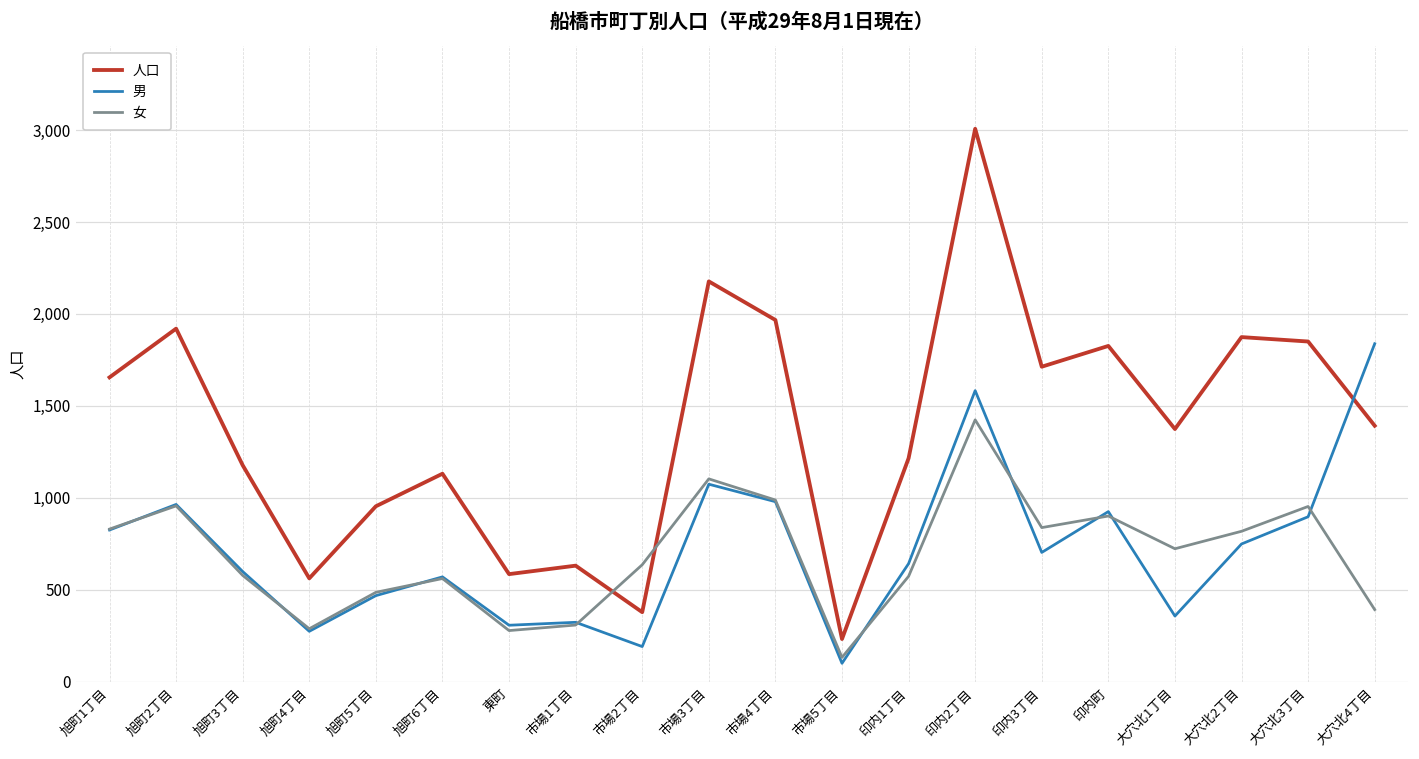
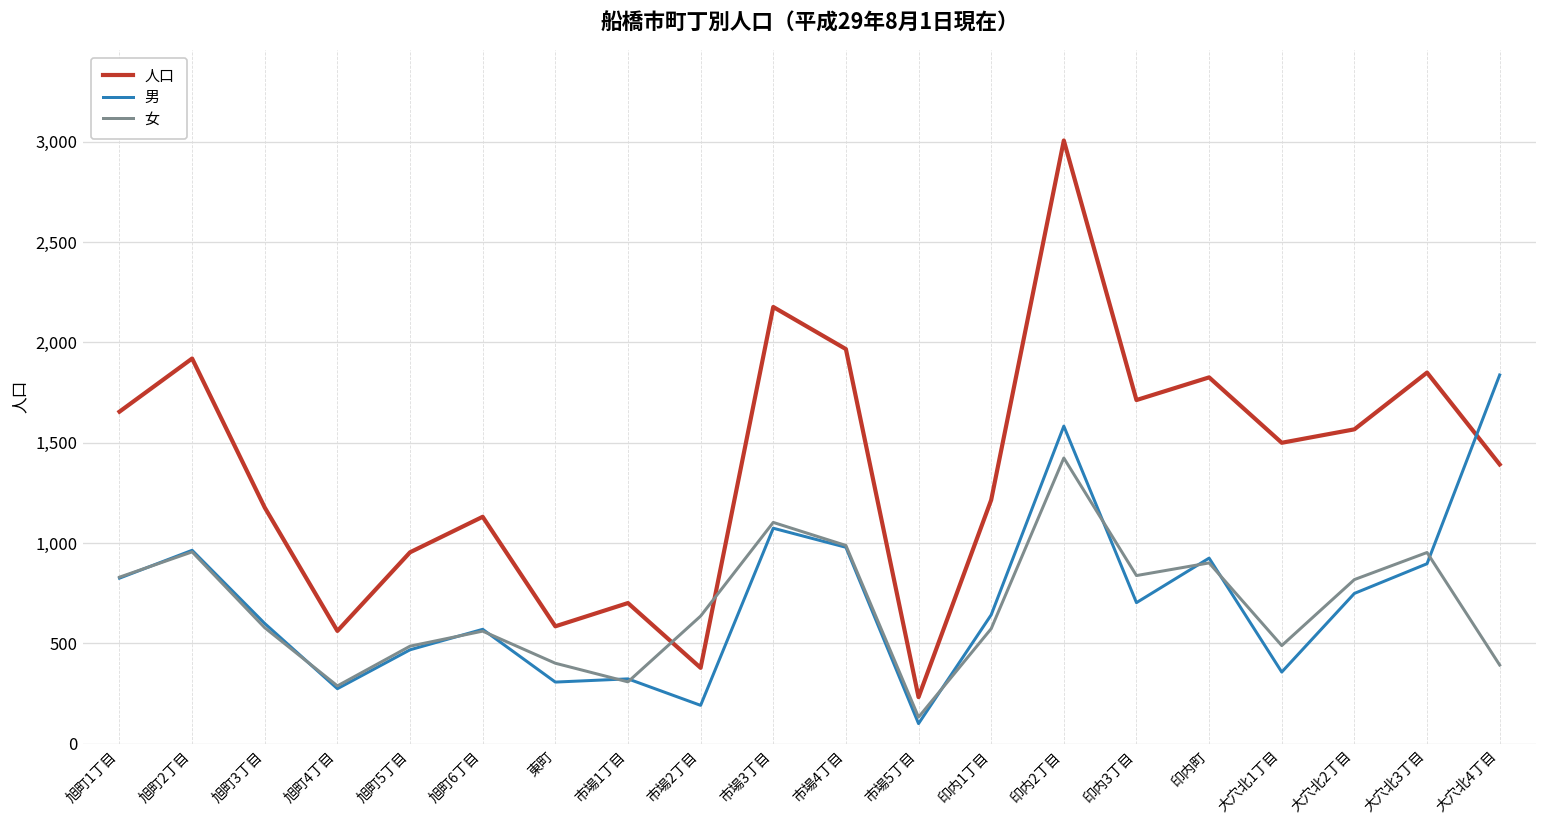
  {
    "人口": {
      "旭町1丁目": "1,660",
      "旭町2丁目": "1,920",
      "旭町3丁目": "1,180",
      "旭町4丁目": "560",
      "旭町5丁目": "950",
      "旭町6丁目": "1,130",
      "東町": "590",
-     "市場1丁目": "630",
+     "市場1丁目": "700",
      "市場2丁目": "380",
      "市場3丁目": "2,180",
      "市場4丁目": "1,970",
      "市場5丁目": "230",
      "印内1丁目": "1,220",
      "印内2丁目": "3,010",
      "印内3丁目": "1,710",
      "印内町": "1,830",
-     "大穴北1丁目": "1,370",
-     "大穴北2丁目": "1,870",
+     "大穴北1丁目": "1,500",
+     "大穴北2丁目": "1,570",
      "大穴北3丁目": "1,850",
      "大穴北4丁目": "1,390"
    },
    "男": {
      "旭町3丁目": "600",
      "旭町5丁目": "470",
      "東町": "310",
      "市場2丁目": "190",
      "市場3丁目": "1,070",
      "市場5丁目": "100",
      "印内1丁目": "640",
      "印内2丁目": "1,580",
      "印内3丁目": "700",
      "印内町": "930",
      "大穴北1丁目": "360",
      "大穴北2丁目": "750",
      "大穴北3丁目": "900",
      "大穴北4丁目": "1,840"
    },
    "女": {
      "旭町3丁目": "580",
      "旭町5丁目": "490",
-     "東町": "280",
+     "東町": "400",
      "市場2丁目": "640",
      "市場3丁目": "1,100",
      "市場5丁目": "130",
      "印内1丁目": "570",
      "印内2丁目": "1,420",
      "印内3丁目": "840",
      "印内町": "900",
-     "大穴北1丁目": "720",
+     "大穴北1丁目": "490",
      "大穴北2丁目": "820",
      "大穴北3丁目": "950",
      "大穴北4丁目": "390"
    }
  }
